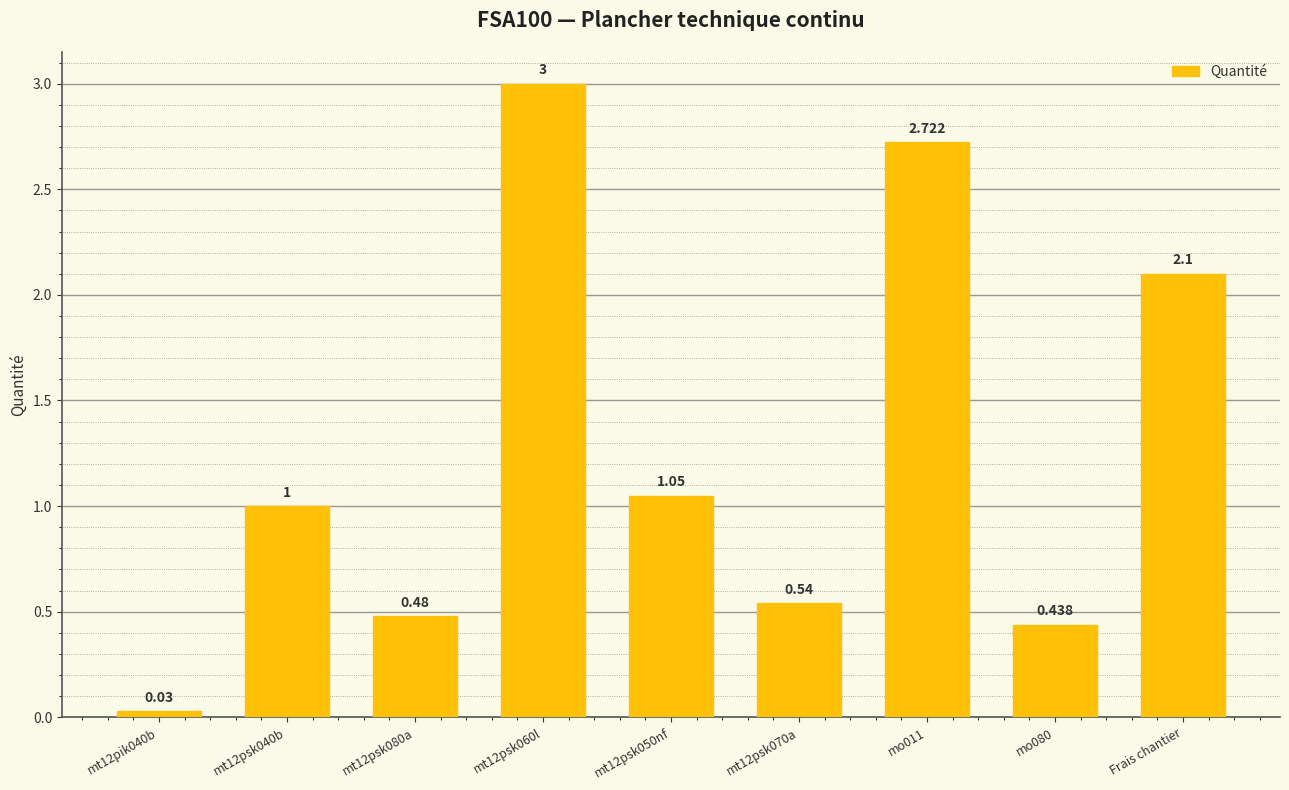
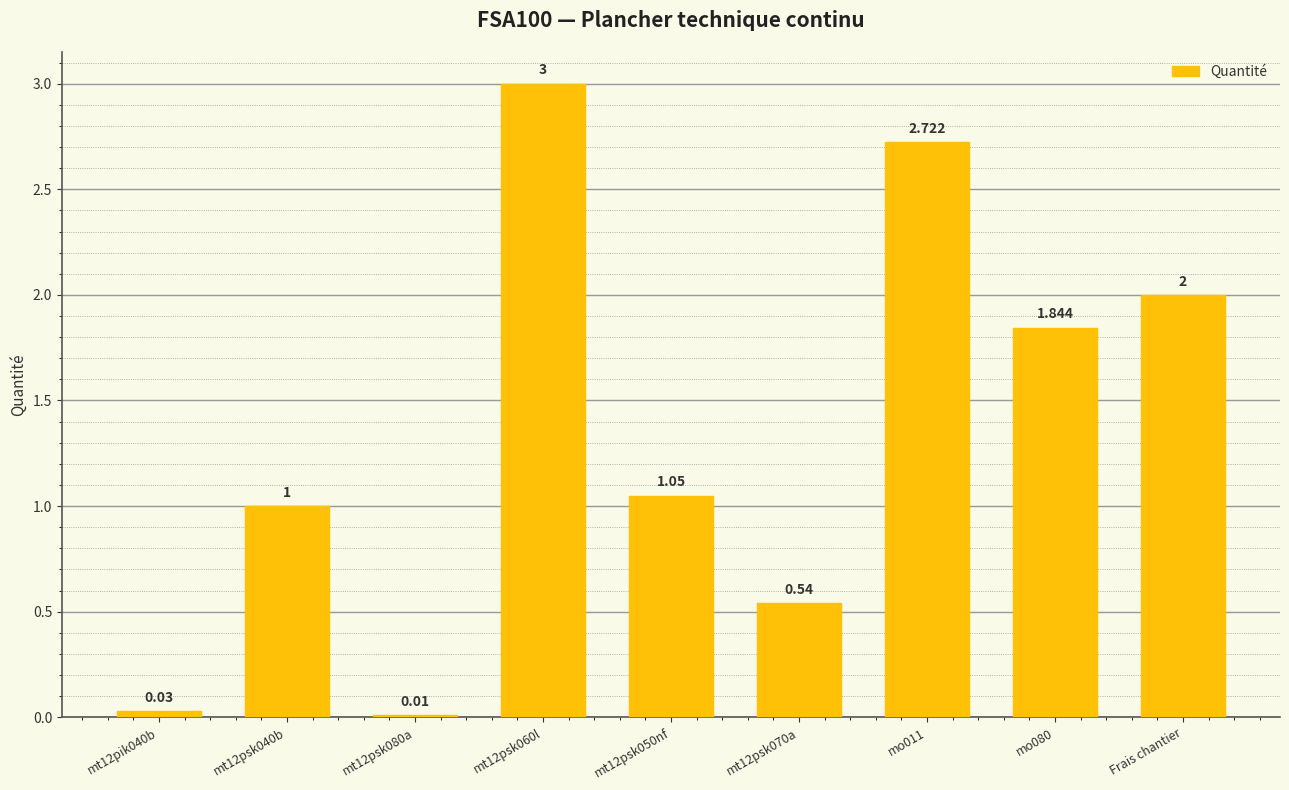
  {
    "mt12pik040b": 0.03,
    "mt12psk040b": 1,
-   "mt12psk080a": 0.48,
+   "mt12psk080a": 0.01,
    "mt12psk060l": 3,
    "mt12psk050nf": 1.05,
    "mt12psk070a": 0.54,
    "mo011": 2.722,
-   "mo080": 0.438,
-   "Frais chantier": 2.1
+   "mo080": 1.844,
+   "Frais chantier": 2
  }
